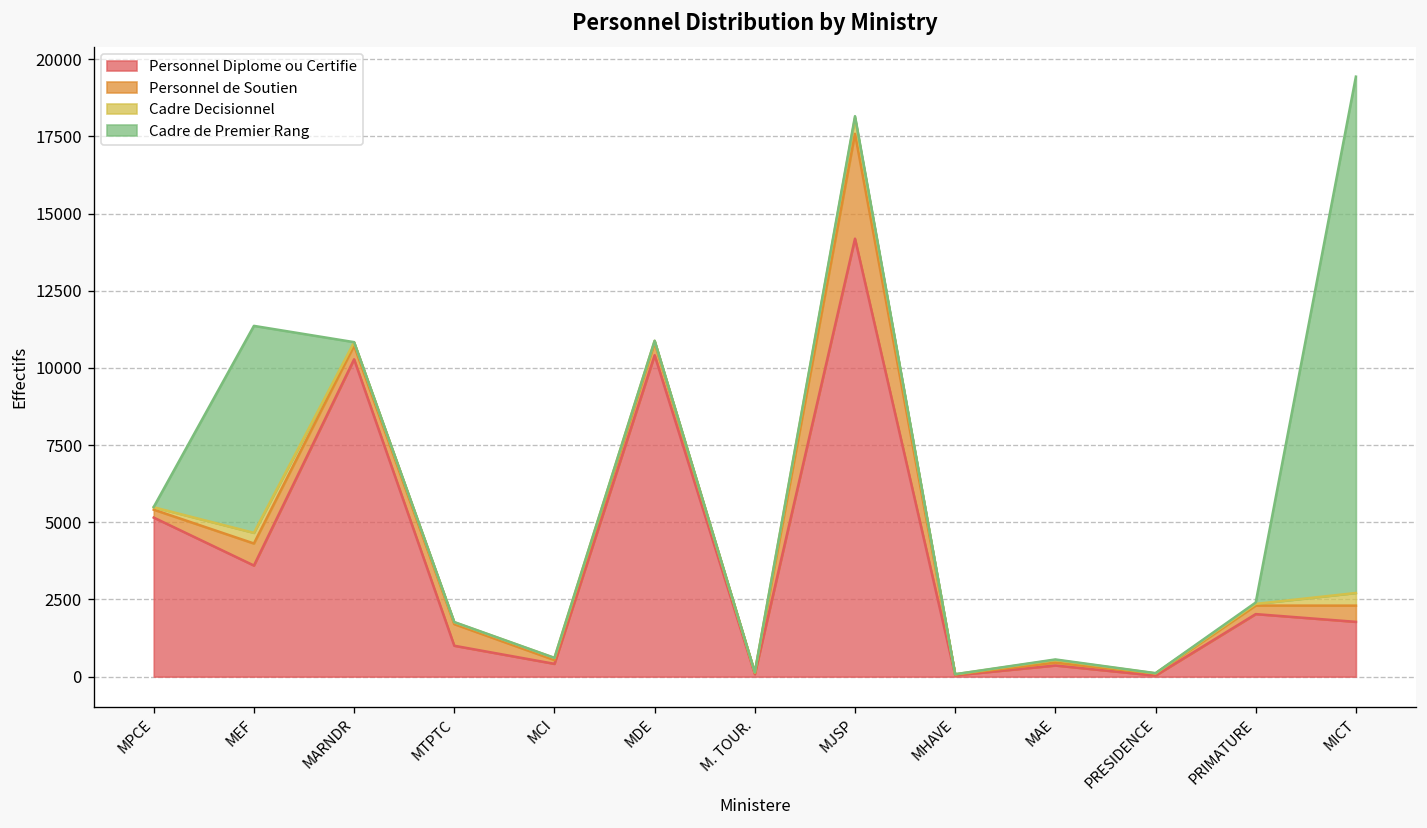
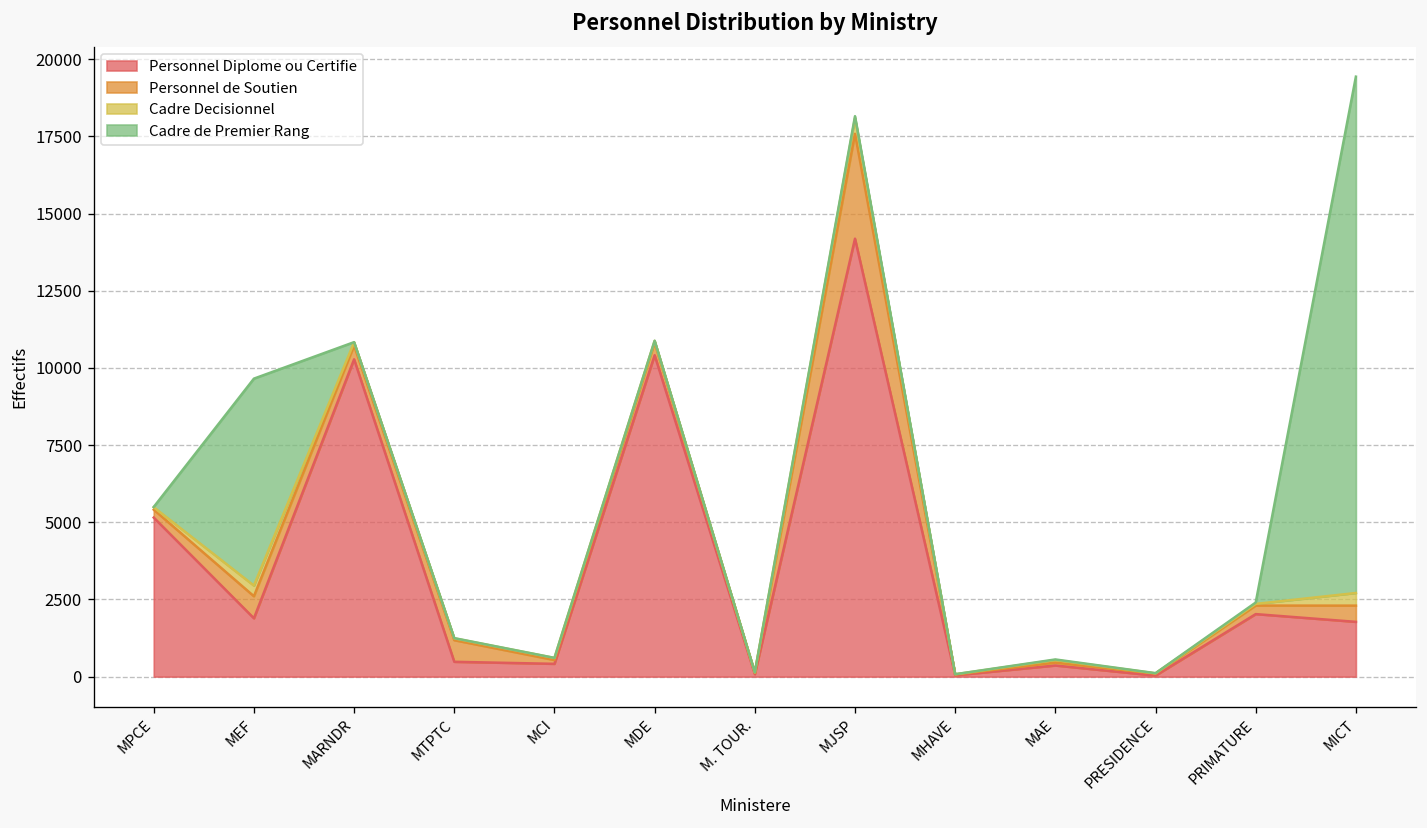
  {
    "Personnel Diplome ou Certifie": {
      "MPCE": 5200,
-     "MEF": 3600,
+     "MEF": 1900,
      "MARNDR": 10300,
-     "MTPTC": 1000,
+     "MTPTC": 500,
      "MCI": 400,
      "MDE": 10400,
      "MJSP": 14200,
      "PRIMATURE": 2000,
      "MICT": 1800
    },
    "Cadre de Premier Rang": {
      "MEF": 6700,
      "MICT": 16700
    }
  }
